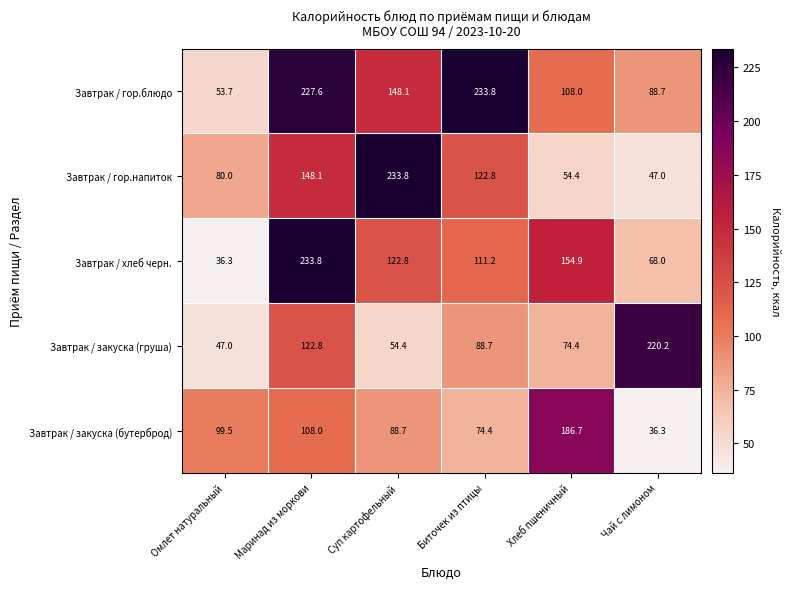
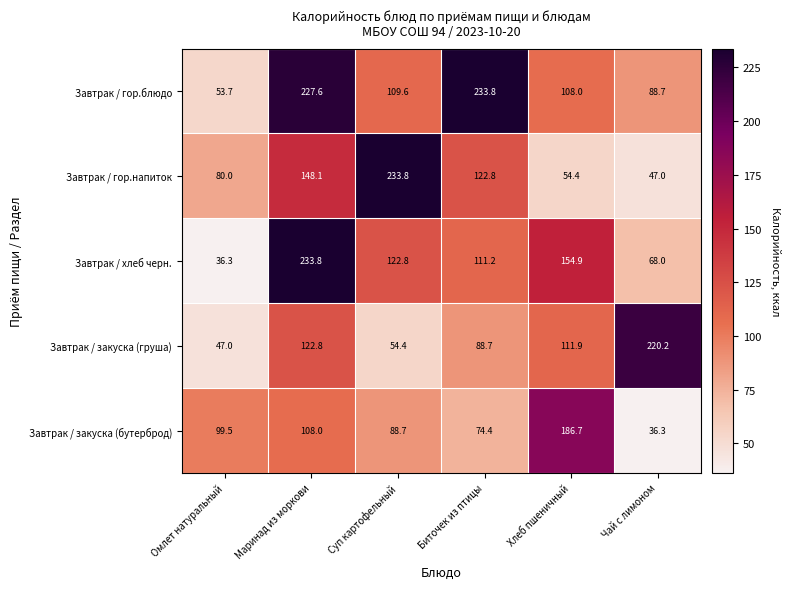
  {
    "Завтрак / гор.блюдо": {
      "Омлет натуральный": 53.7,
      "Маринад из моркови": 227.6,
-     "Суп картофельный": 148.1,
+     "Суп картофельный": 109.6,
      "Биточек из птицы": 233.8,
      "Хлеб пшеничный": 108.0,
      "Чай с лимоном": 88.7
    },
    "Завтрак / гор.напиток": {
      "Омлет натуральный": 80.0,
      "Маринад из моркови": 148.1,
      "Суп картофельный": 233.8,
      "Биточек из птицы": 122.8,
      "Хлеб пшеничный": 54.4,
      "Чай с лимоном": 47.0
    },
    "Завтрак / хлеб черн.": {
      "Омлет натуральный": 36.3,
      "Маринад из моркови": 233.8,
      "Суп картофельный": 122.8,
      "Биточек из птицы": 111.2,
      "Хлеб пшеничный": 154.9,
      "Чай с лимоном": 68.0
    },
    "Завтрак / закуска (груша)": {
      "Омлет натуральный": 47.0,
      "Маринад из моркови": 122.8,
      "Суп картофельный": 54.4,
      "Биточек из птицы": 88.7,
-     "Хлеб пшеничный": 74.4,
+     "Хлеб пшеничный": 111.9,
      "Чай с лимоном": 220.2
    },
    "Завтрак / закуска (бутерброд)": {
      "Омлет натуральный": 99.5,
      "Маринад из моркови": 108.0,
      "Суп картофельный": 88.7,
      "Биточек из птицы": 74.4,
      "Хлеб пшеничный": 186.7,
      "Чай с лимоном": 36.3
    }
  }
